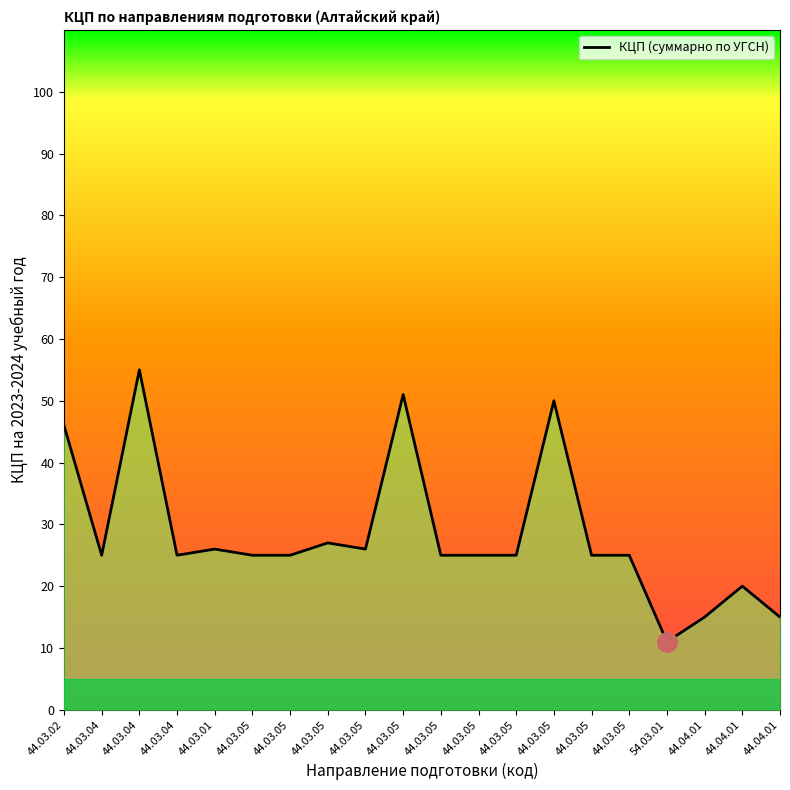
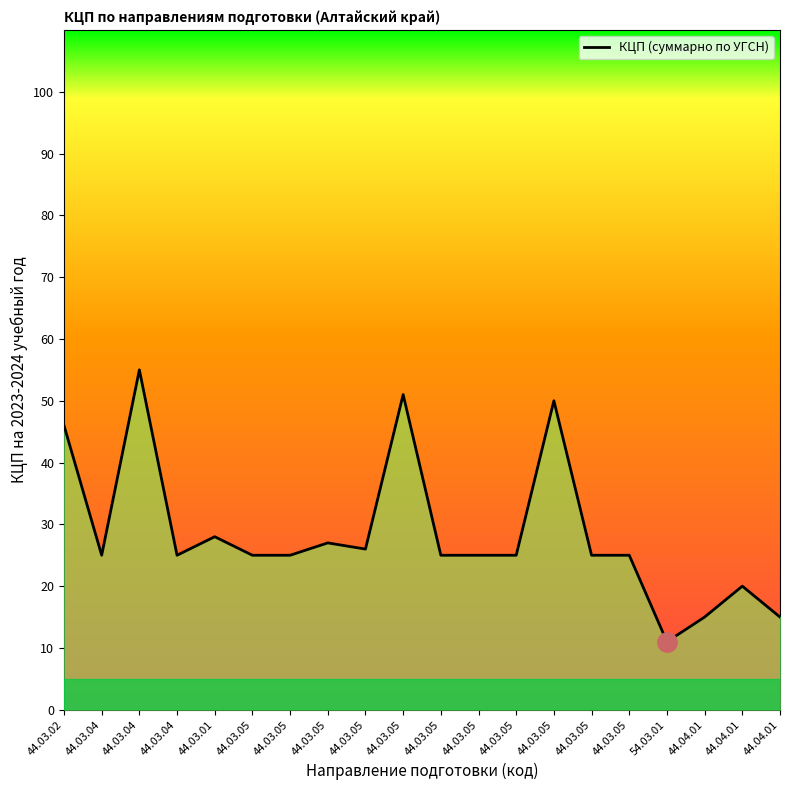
  {
    "КЦП (суммарно по УГСН)": {
      "44.03.02": 46,
-     "44.03.01": 26
+     "44.03.01": 28
    }
  }
